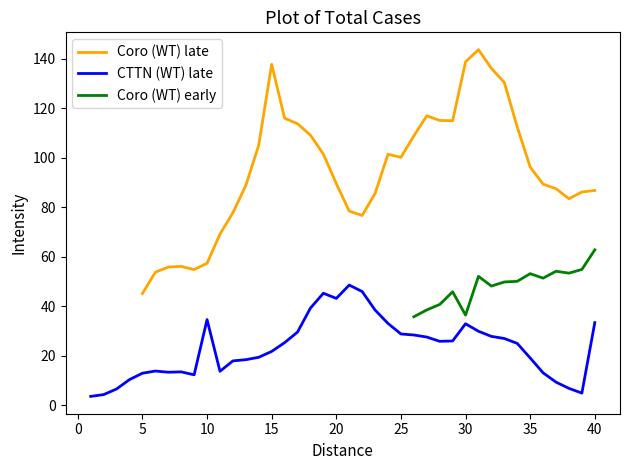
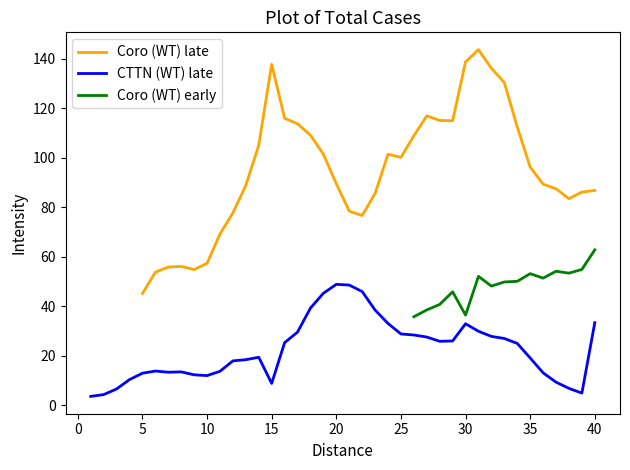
  {
    "Coro (WT) late": {
      "5": 45,
      "10": 57,
      "15": 138,
      "20": 89,
      "25": 100,
      "30": 139,
      "35": 96,
      "40": 87
    },
    "CTTN (WT) late": {
      "5": 13,
-     "10": 35,
-     "15": 22,
-     "20": 43,
+     "10": 12,
+     "15": 9,
+     "20": 49,
      "25": 29,
      "30": 33,
      "35": 19,
      "40": 33
    },
    "Coro (WT) early": {
      "30": 36,
      "35": 53,
      "40": 63
    }
  }
